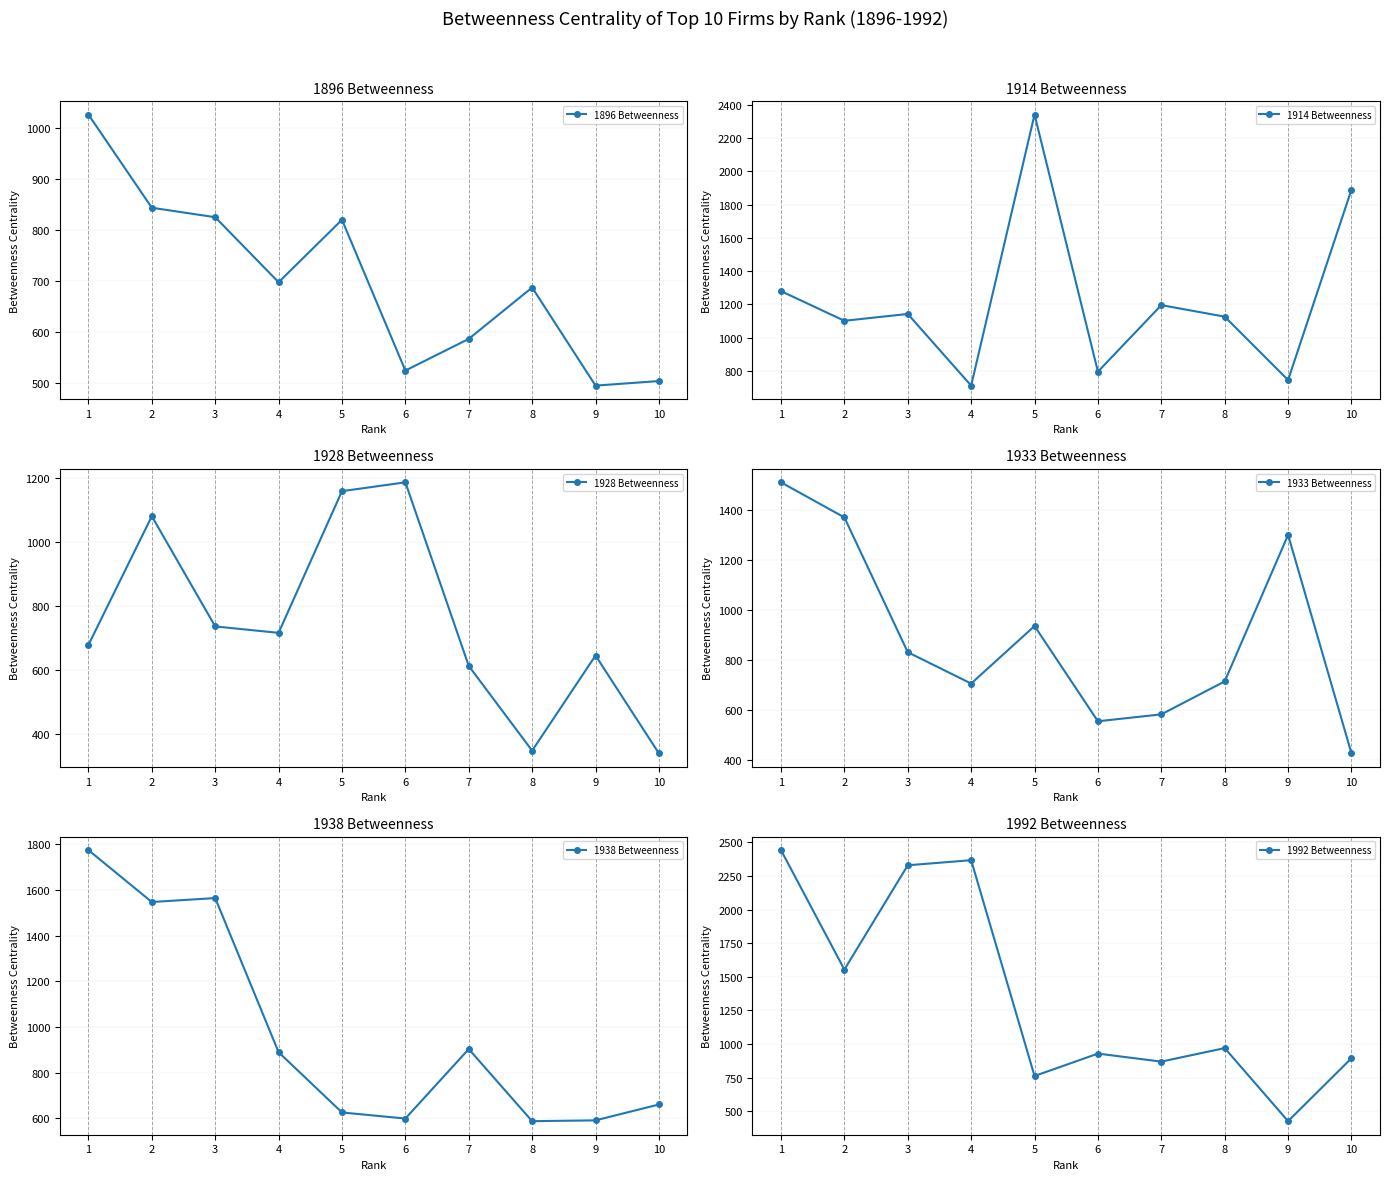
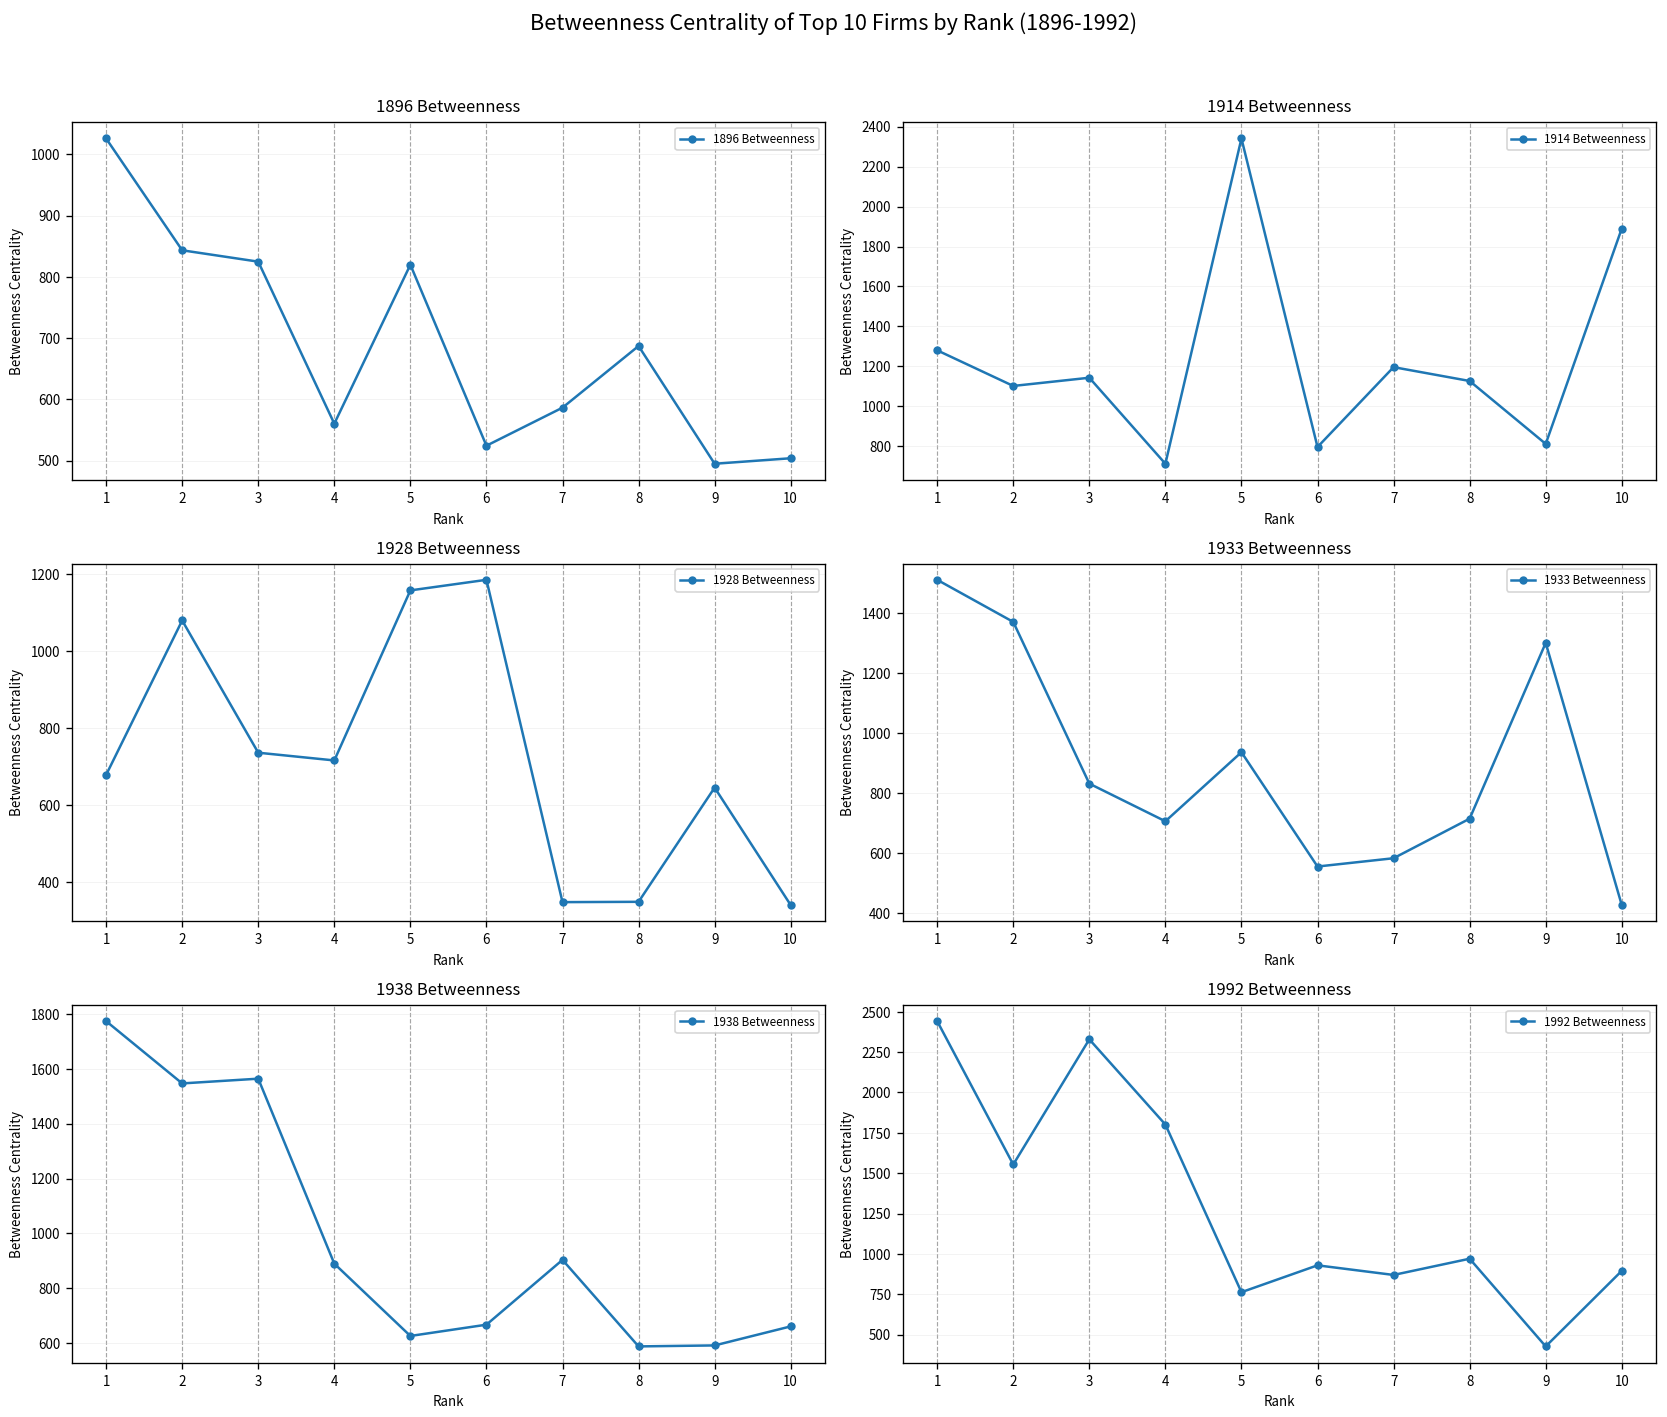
  {
    "1896 Betweenness": {
      "1": 1030,
      "2": 840,
      "3": 820,
-     "4": 700,
+     "4": 560,
      "5": 820,
      "6": 520,
      "7": 590,
      "8": 690,
      "9": 500,
      "10": 500
    },
    "1914 Betweenness": {
      "1": 1280,
      "2": 1100,
      "3": 1140,
      "4": 710,
      "5": 2340,
      "6": 800,
      "7": 1200,
      "8": 1130,
-     "9": 750,
+     "9": 810,
      "10": 1890
    },
    "1928 Betweenness": {
      "1": 680,
      "2": 1080,
      "3": 740,
      "4": 720,
      "5": 1160,
      "6": 1190,
-     "7": 610,
+     "7": 350,
      "8": 350,
      "9": 640,
      "10": 340
    },
    "1933 Betweenness": {
      "1": 1510,
      "2": 1370,
      "3": 830,
      "4": 710,
      "5": 940,
      "6": 550,
      "7": 580,
      "8": 710,
      "9": 1300,
      "10": 430
    },
    "1938 Betweenness": {
      "1": 1770,
      "2": 1550,
      "3": 1560,
      "4": 890,
      "5": 630,
-     "6": 600,
+     "6": 670,
      "7": 900,
      "8": 590,
      "9": 590,
      "10": 660
    },
    "1992 Betweenness": {
      "1": 2440,
      "2": 1550,
      "3": 2330,
-     "4": 2370,
+     "4": 1800,
      "5": 760,
      "6": 930,
      "7": 870,
      "8": 970,
      "9": 430,
      "10": 890
    }
  }
